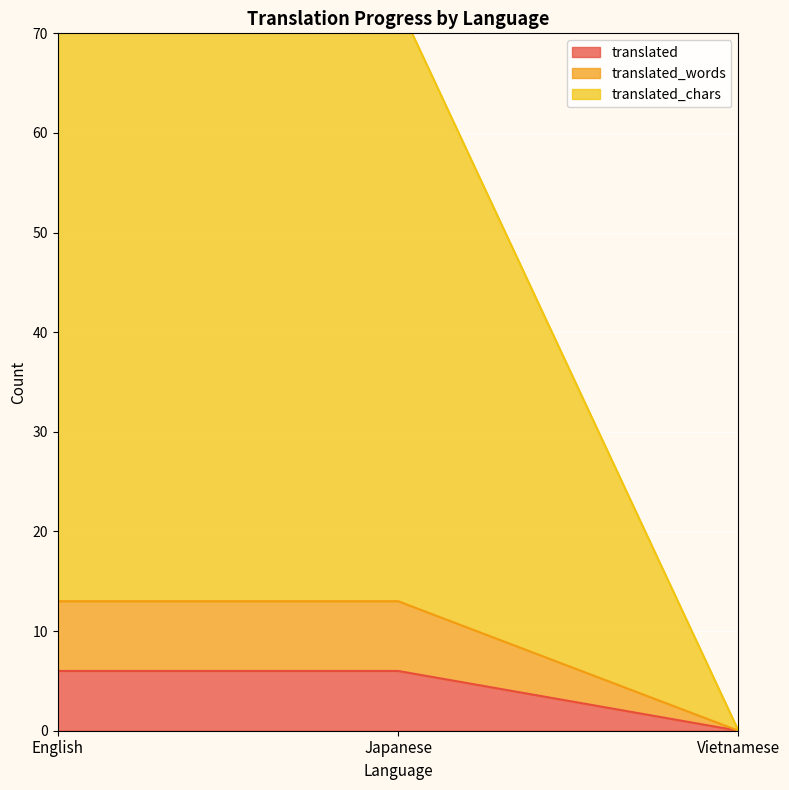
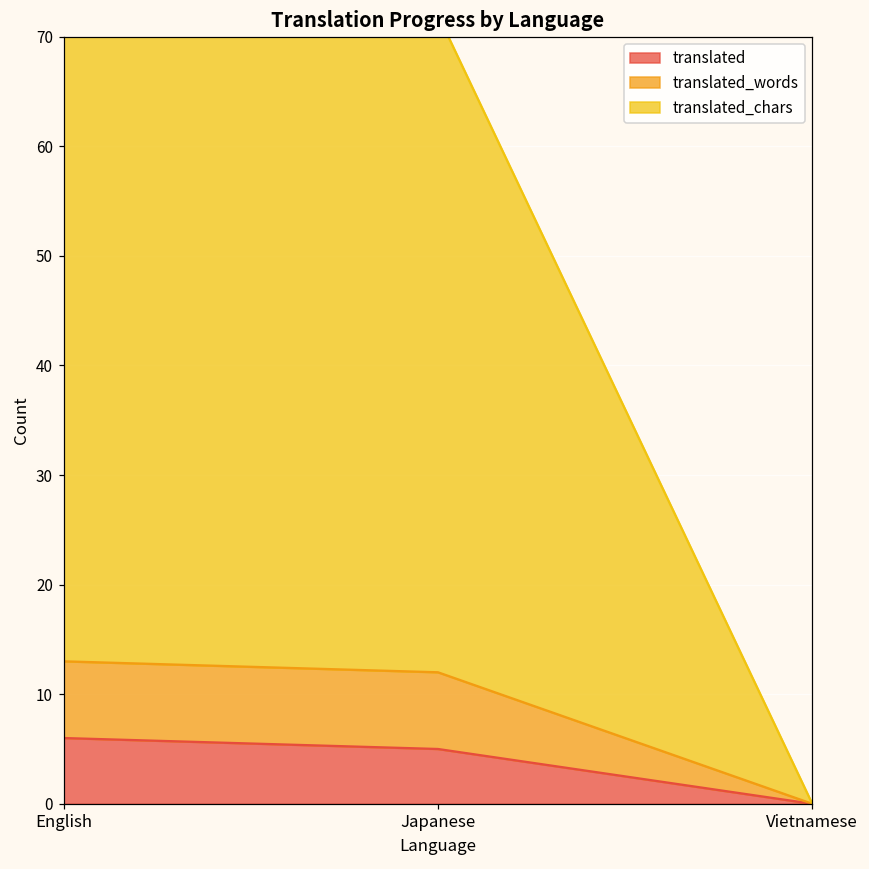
  {
    "translated": {
      "English": 6,
-     "Japanese": 6
+     "Japanese": 5
    }
  }
